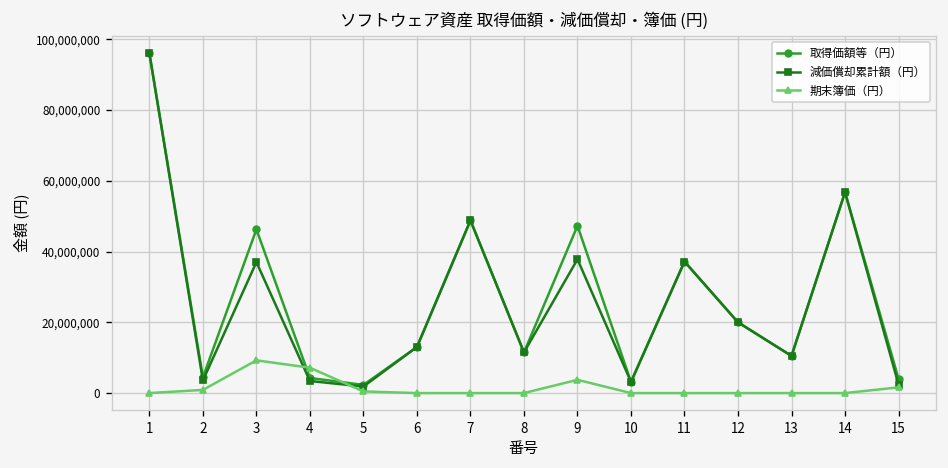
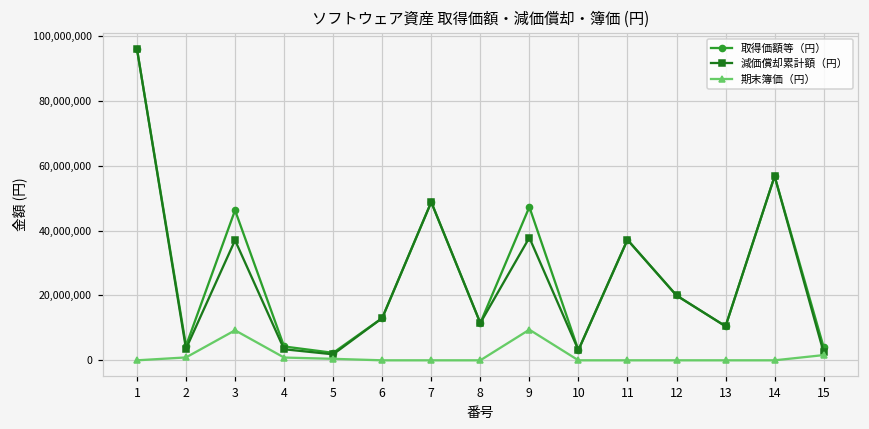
  {
    "期末簿価（円）": {
      "1": "0",
      "2": "1,000,000",
      "3": "9,000,000",
-     "4": "7,000,000",
+     "4": "1,000,000",
      "5": "0",
      "6": "0",
      "7": "0",
      "8": "0",
-     "9": "4,000,000",
+     "9": "9,000,000",
      "10": "0",
      "11": "0",
      "12": "0",
      "13": "0",
      "14": "0"
    }
  }
